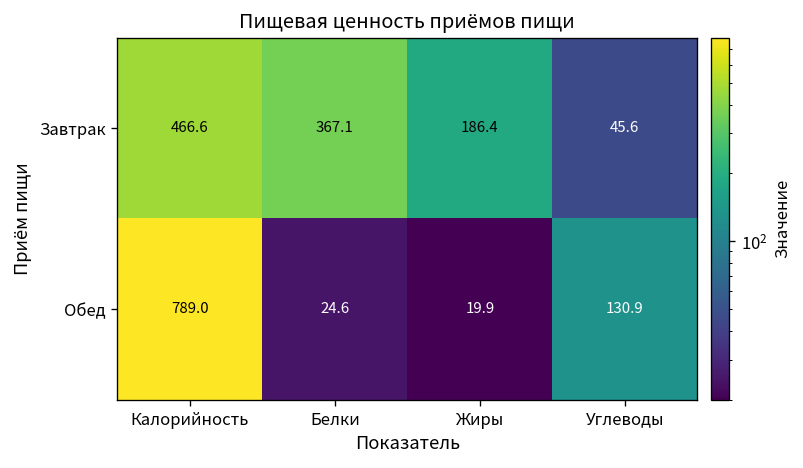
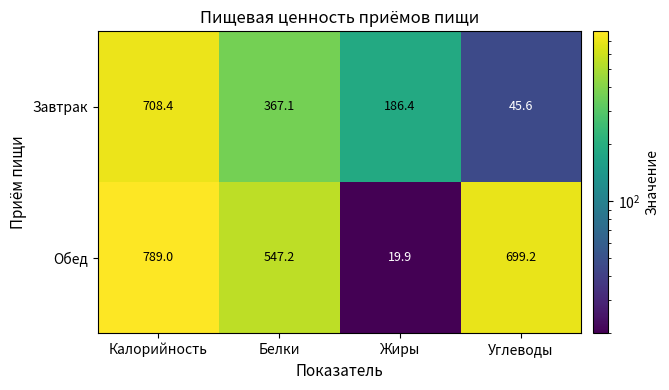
  {
    "Завтрак": {
-     "Калорийность": 466.6,
+     "Калорийность": 708.4,
      "Белки": 367.1,
      "Жиры": 186.4,
      "Углеводы": 45.6
    },
    "Обед": {
      "Калорийность": 789.0,
-     "Белки": 24.6,
+     "Белки": 547.2,
      "Жиры": 19.9,
-     "Углеводы": 130.9
+     "Углеводы": 699.2
    }
  }
